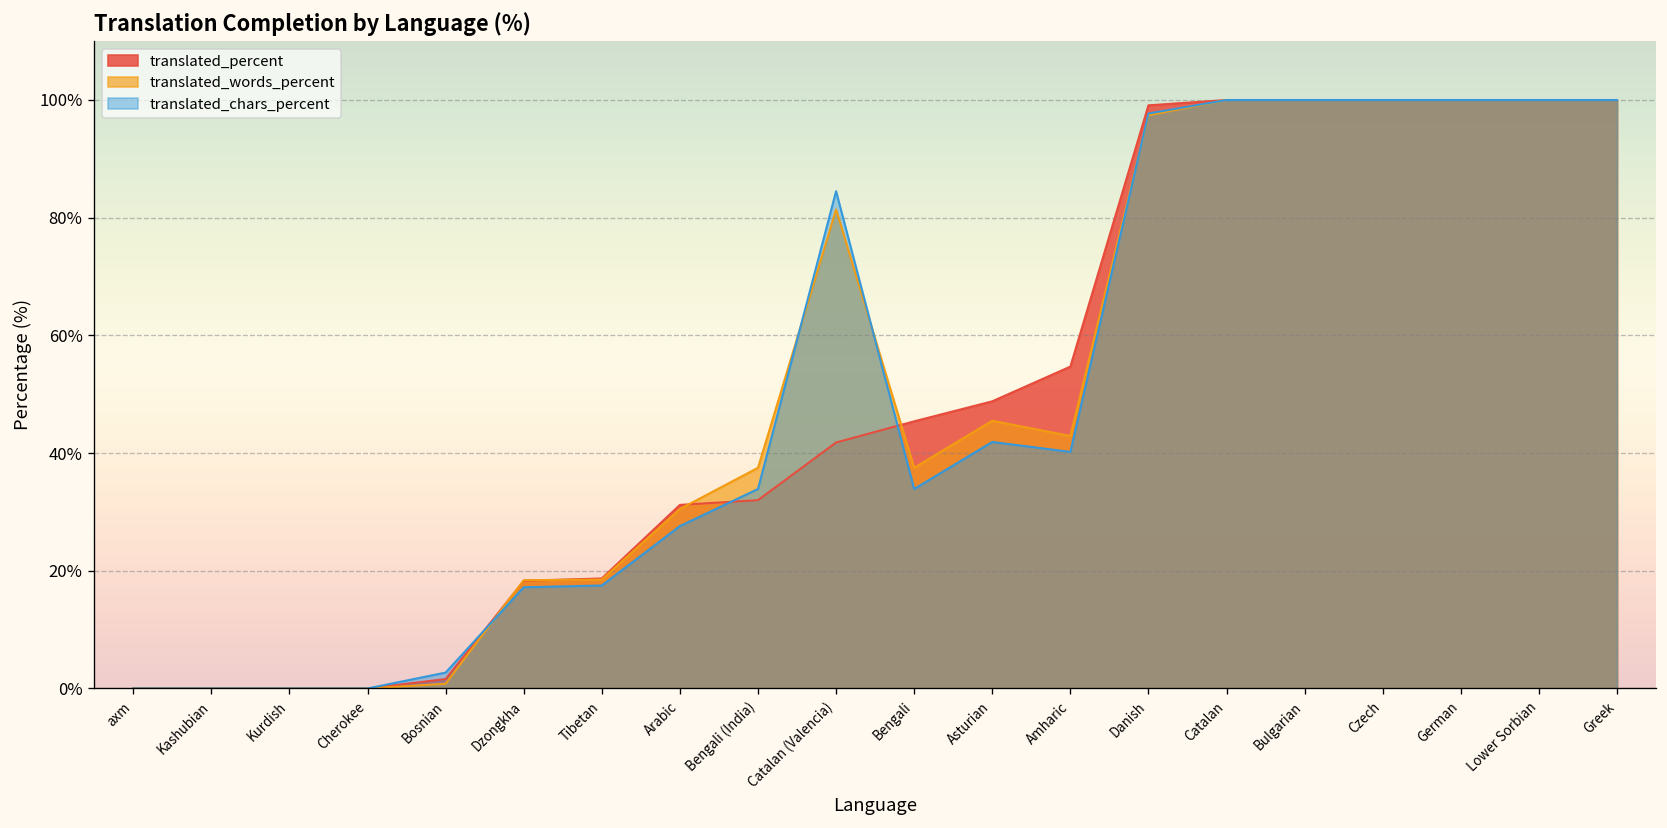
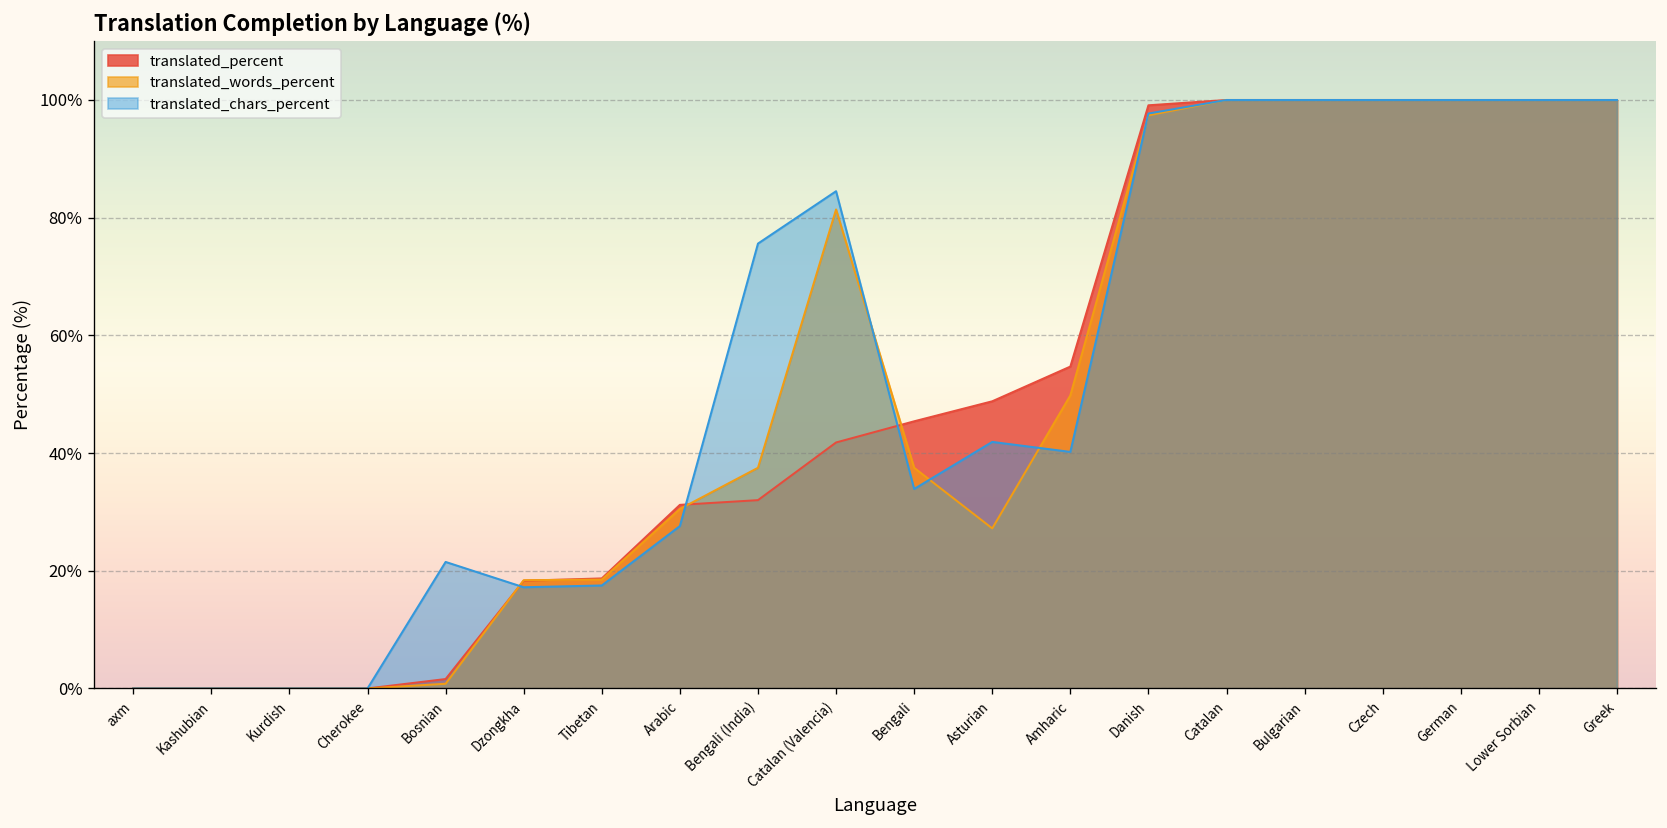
  {
    "translated_percent": {
      "Bosnian": "2%",
      "Arabic": "31%",
      "Bengali (India)": "32%",
      "Catalan (Valencia)": "42%",
      "Bengali": "45%",
      "Asturian": "49%",
      "Amharic": "55%",
      "Danish": "99%"
    },
    "translated_words_percent": {
      "Bosnian": "1%",
      "Arabic": "31%",
      "Bengali (India)": "38%",
      "Catalan (Valencia)": "81%",
      "Bengali": "38%",
-     "Asturian": "46%",
-     "Amharic": "43%"
+     "Asturian": "27%",
+     "Amharic": "50%"
    },
    "translated_chars_percent": {
-     "Bosnian": "3%",
+     "Bosnian": "22%",
      "Dzongkha": "17%",
      "Tibetan": "18%",
      "Arabic": "28%",
-     "Bengali (India)": "34%",
+     "Bengali (India)": "76%",
      "Catalan (Valencia)": "85%",
      "Bengali": "34%",
      "Asturian": "42%",
      "Amharic": "40%"
    }
  }
